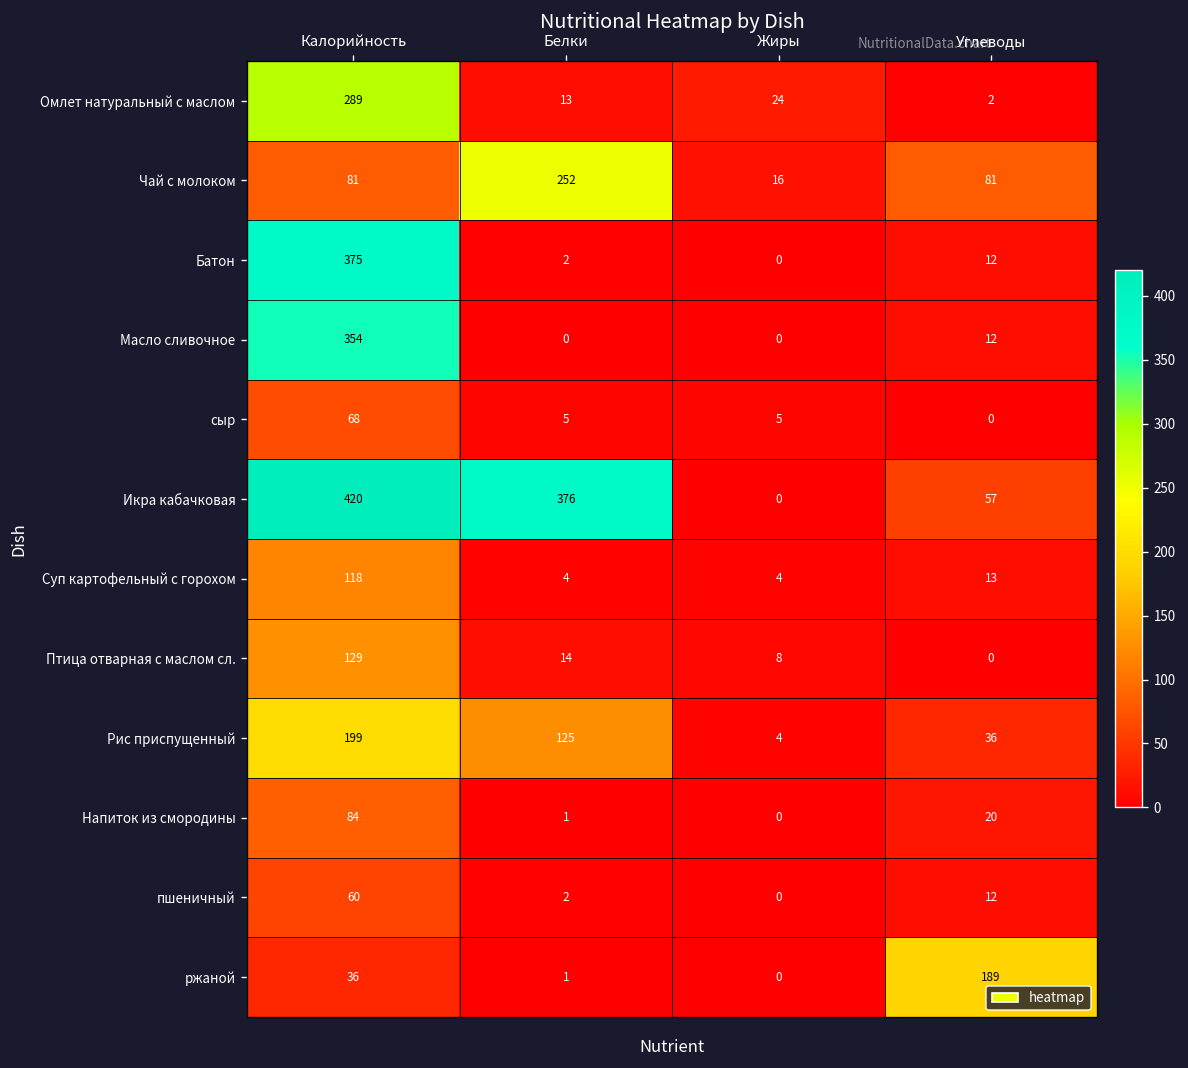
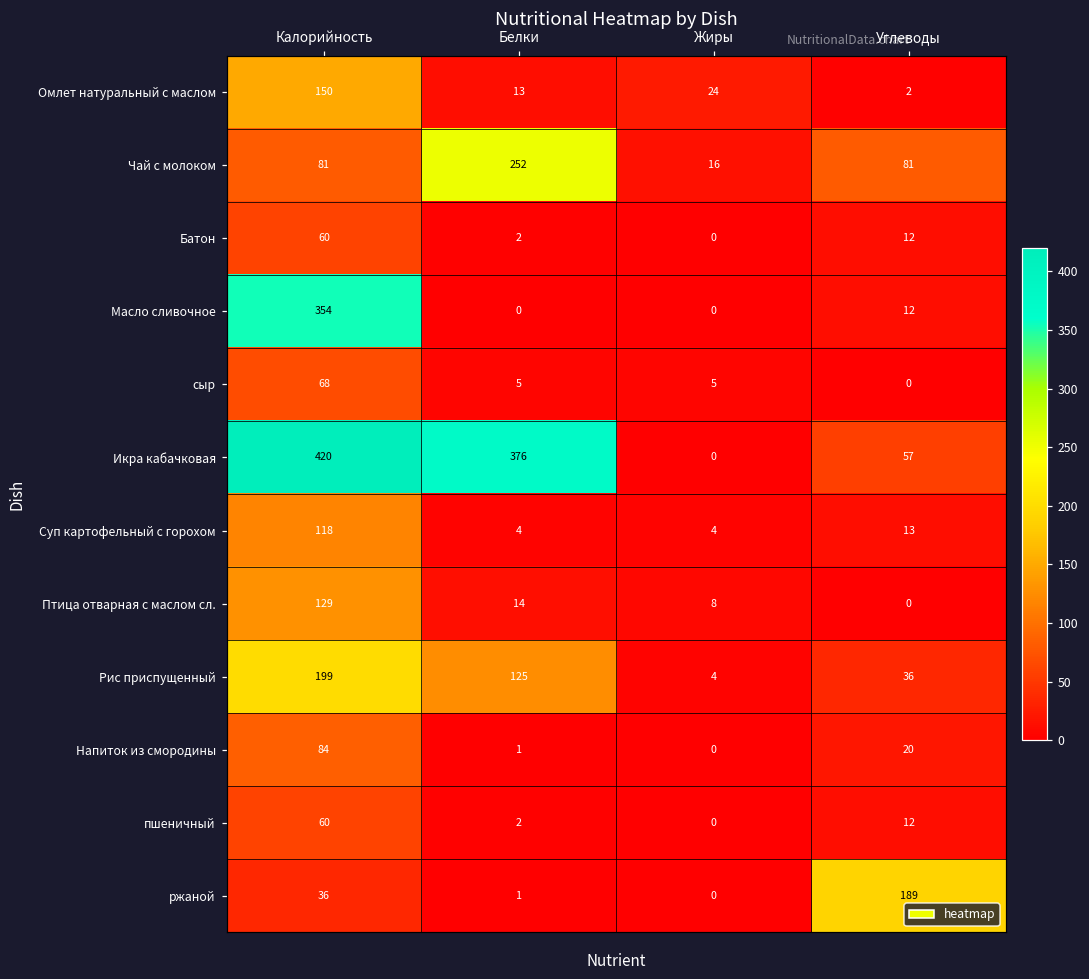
  {
    "Омлет натуральный с маслом": {
-     "Калорийность": 289,
+     "Калорийность": 150,
      "Белки": 13,
      "Жиры": 24,
      "Углеводы": 2
    },
    "Чай с молоком": {
      "Калорийность": 81,
      "Белки": 252,
      "Жиры": 16,
      "Углеводы": 81
    },
    "Батон": {
-     "Калорийность": 375,
+     "Калорийность": 60,
      "Белки": 2,
      "Жиры": 0,
      "Углеводы": 12
    },
    "Масло сливочное": {
      "Калорийность": 354,
      "Белки": 0,
      "Жиры": 0,
      "Углеводы": 12
    },
    "сыр": {
      "Калорийность": 68,
      "Белки": 5,
      "Жиры": 5,
      "Углеводы": 0
    },
    "Икра кабачковая": {
      "Калорийность": 420,
      "Белки": 376,
      "Жиры": 0,
      "Углеводы": 57
    },
    "Суп картофельный с горохом": {
      "Калорийность": 118,
      "Белки": 4,
      "Жиры": 4,
      "Углеводы": 13
    },
    "Птица отварная с маслом сл.": {
      "Калорийность": 129,
      "Белки": 14,
      "Жиры": 8,
      "Углеводы": 0
    },
    "Рис приспущенный": {
      "Калорийность": 199,
      "Белки": 125,
      "Жиры": 4,
      "Углеводы": 36
    },
    "Напиток из смородины": {
      "Калорийность": 84,
      "Белки": 1,
      "Жиры": 0,
      "Углеводы": 20
    },
    "пшеничный": {
      "Калорийность": 60,
      "Белки": 2,
      "Жиры": 0,
      "Углеводы": 12
    },
    "ржаной": {
      "Калорийность": 36,
      "Белки": 1,
      "Жиры": 0,
      "Углеводы": 189
    }
  }
